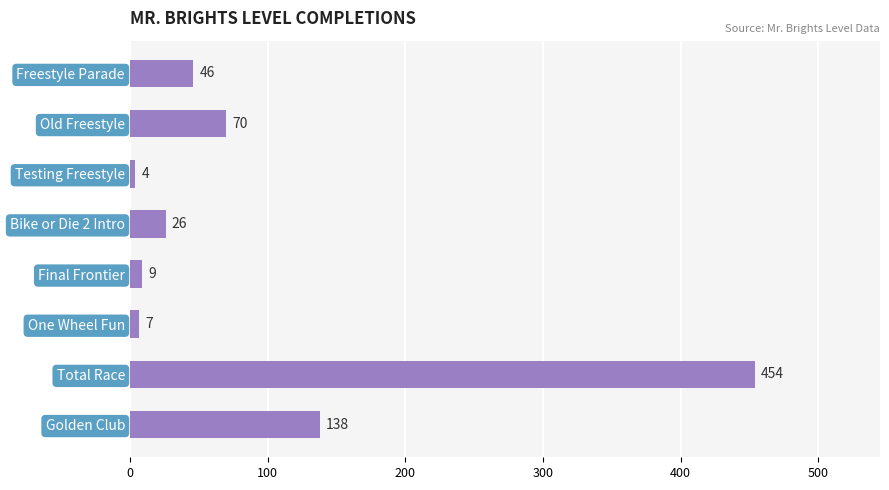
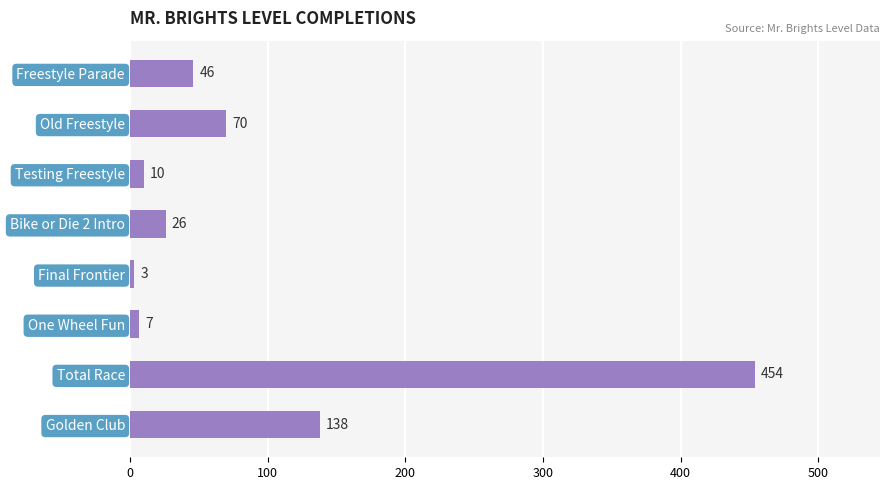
  {
    "Freestyle Parade": 46,
    "Old Freestyle": 70,
-   "Testing Freestyle": 4,
+   "Testing Freestyle": 10,
    "Bike or Die 2 Intro": 26,
-   "Final Frontier": 9,
+   "Final Frontier": 3,
    "One Wheel Fun": 7,
    "Total Race": 454,
    "Golden Club": 138
  }
